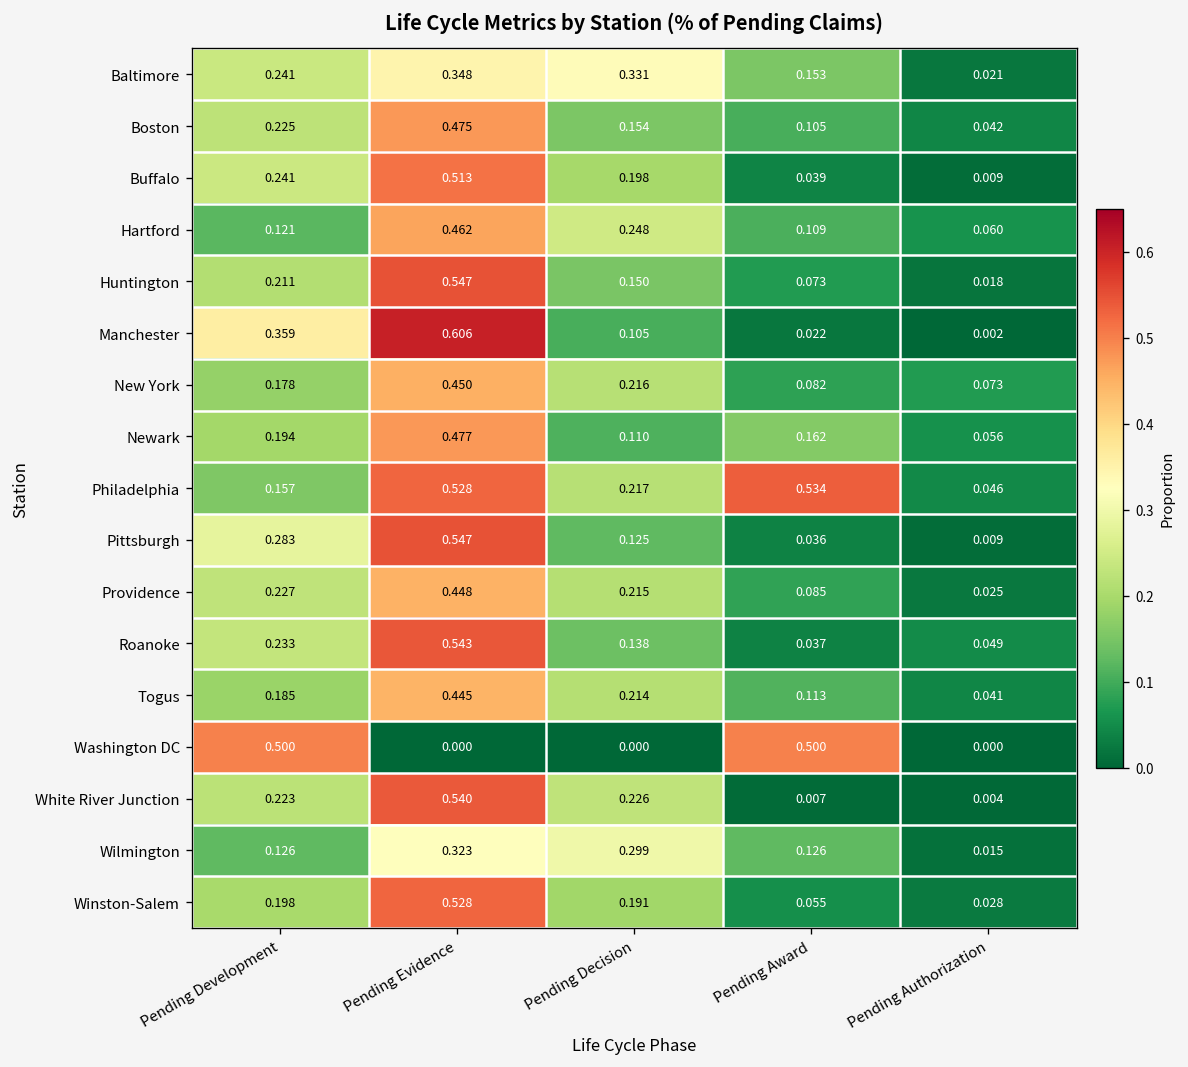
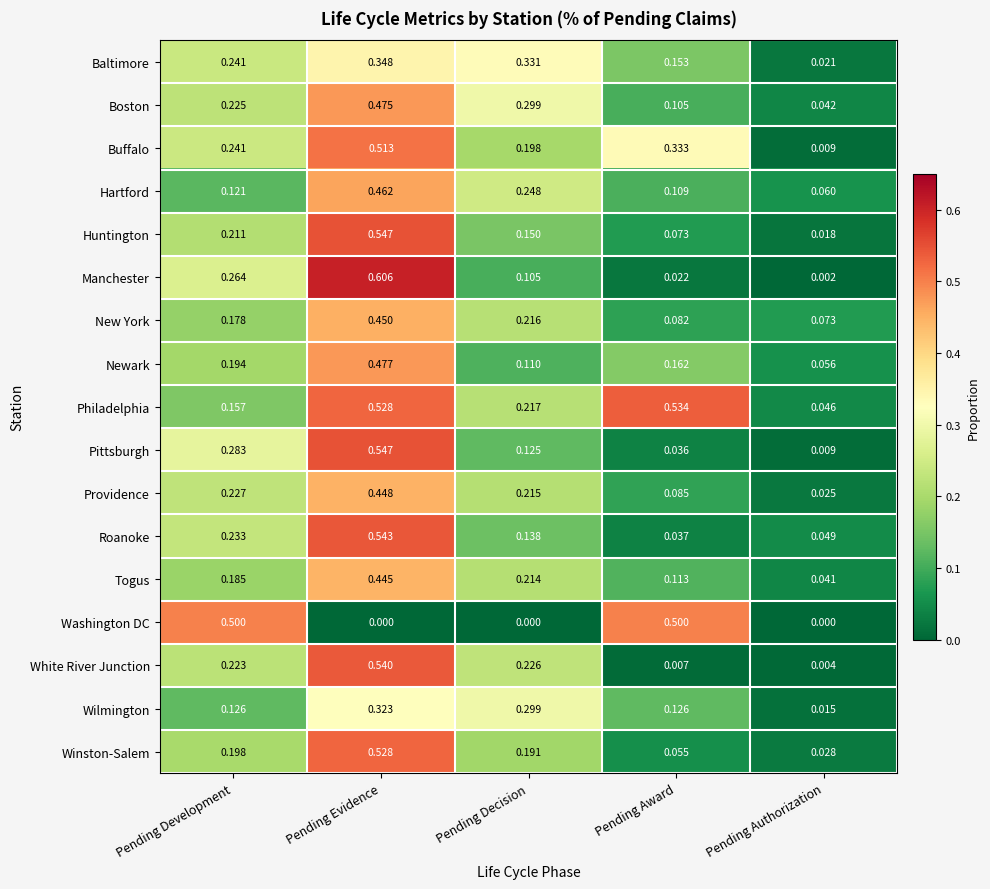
  {
    "Baltimore": {
      "Pending Development": 0.241,
      "Pending Evidence": 0.348,
      "Pending Decision": 0.331,
      "Pending Award": 0.153,
      "Pending Authorization": 0.021
    },
    "Boston": {
      "Pending Development": 0.225,
      "Pending Evidence": 0.475,
-     "Pending Decision": 0.154,
+     "Pending Decision": 0.299,
      "Pending Award": 0.105,
      "Pending Authorization": 0.042
    },
    "Buffalo": {
      "Pending Development": 0.241,
      "Pending Evidence": 0.513,
      "Pending Decision": 0.198,
-     "Pending Award": 0.039,
+     "Pending Award": 0.333,
      "Pending Authorization": 0.009
    },
    "Hartford": {
      "Pending Development": 0.121,
      "Pending Evidence": 0.462,
      "Pending Decision": 0.248,
      "Pending Award": 0.109,
      "Pending Authorization": 0.060
    },
    "Huntington": {
      "Pending Development": 0.211,
      "Pending Evidence": 0.547,
      "Pending Decision": 0.150,
      "Pending Award": 0.073,
      "Pending Authorization": 0.018
    },
    "Manchester": {
-     "Pending Development": 0.359,
+     "Pending Development": 0.264,
      "Pending Evidence": 0.606,
      "Pending Decision": 0.105,
      "Pending Award": 0.022,
      "Pending Authorization": 0.002
    },
    "New York": {
      "Pending Development": 0.178,
      "Pending Evidence": 0.450,
      "Pending Decision": 0.216,
      "Pending Award": 0.082,
      "Pending Authorization": 0.073
    },
    "Newark": {
      "Pending Development": 0.194,
      "Pending Evidence": 0.477,
      "Pending Decision": 0.110,
      "Pending Award": 0.162,
      "Pending Authorization": 0.056
    },
    "Philadelphia": {
      "Pending Development": 0.157,
      "Pending Evidence": 0.528,
      "Pending Decision": 0.217,
      "Pending Award": 0.534,
      "Pending Authorization": 0.046
    },
    "Pittsburgh": {
      "Pending Development": 0.283,
      "Pending Evidence": 0.547,
      "Pending Decision": 0.125,
      "Pending Award": 0.036,
      "Pending Authorization": 0.009
    },
    "Providence": {
      "Pending Development": 0.227,
      "Pending Evidence": 0.448,
      "Pending Decision": 0.215,
      "Pending Award": 0.085,
      "Pending Authorization": 0.025
    },
    "Roanoke": {
      "Pending Development": 0.233,
      "Pending Evidence": 0.543,
      "Pending Decision": 0.138,
      "Pending Award": 0.037,
      "Pending Authorization": 0.049
    },
    "Togus": {
      "Pending Development": 0.185,
      "Pending Evidence": 0.445,
      "Pending Decision": 0.214,
      "Pending Award": 0.113,
      "Pending Authorization": 0.041
    },
    "Washington DC": {
      "Pending Development": 0.500,
      "Pending Evidence": 0.000,
      "Pending Decision": 0.000,
      "Pending Award": 0.500,
      "Pending Authorization": 0.000
    },
    "White River Junction": {
      "Pending Development": 0.223,
      "Pending Evidence": 0.540,
      "Pending Decision": 0.226,
      "Pending Award": 0.007,
      "Pending Authorization": 0.004
    },
    "Wilmington": {
      "Pending Development": 0.126,
      "Pending Evidence": 0.323,
      "Pending Decision": 0.299,
      "Pending Award": 0.126,
      "Pending Authorization": 0.015
    },
    "Winston-Salem": {
      "Pending Development": 0.198,
      "Pending Evidence": 0.528,
      "Pending Decision": 0.191,
      "Pending Award": 0.055,
      "Pending Authorization": 0.028
    }
  }
